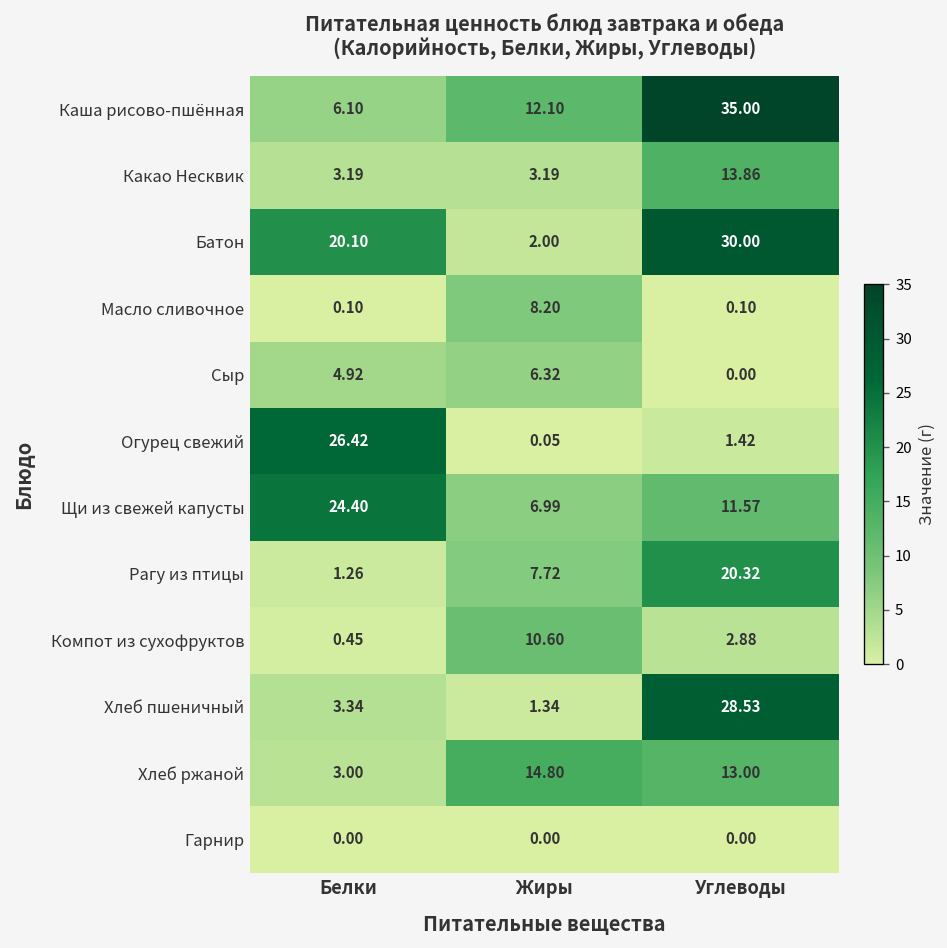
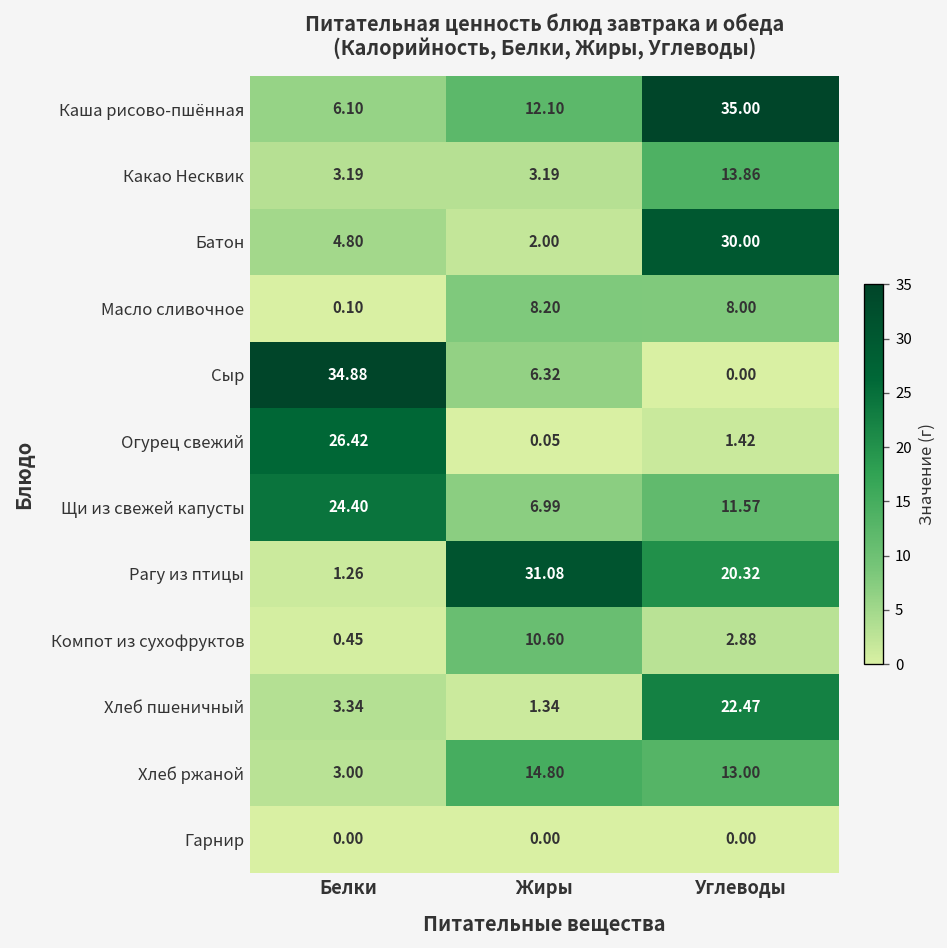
  {
    "Каша рисово-пшённая": {
      "Белки": 6.10,
      "Жиры": 12.10,
      "Углеводы": 35.00
    },
    "Какао Несквик": {
      "Белки": 3.19,
      "Жиры": 3.19,
      "Углеводы": 13.86
    },
    "Батон": {
-     "Белки": 20.10,
+     "Белки": 4.80,
      "Жиры": 2.00,
      "Углеводы": 30.00
    },
    "Масло сливочное": {
      "Белки": 0.10,
      "Жиры": 8.20,
-     "Углеводы": 0.10
+     "Углеводы": 8.00
    },
    "Сыр": {
-     "Белки": 4.92,
+     "Белки": 34.88,
      "Жиры": 6.32,
      "Углеводы": 0.00
    },
    "Огурец свежий": {
      "Белки": 26.42,
      "Жиры": 0.05,
      "Углеводы": 1.42
    },
    "Щи из свежей капусты": {
      "Белки": 24.40,
      "Жиры": 6.99,
      "Углеводы": 11.57
    },
    "Рагу из птицы": {
      "Белки": 1.26,
-     "Жиры": 7.72,
+     "Жиры": 31.08,
      "Углеводы": 20.32
    },
    "Компот из сухофруктов": {
      "Белки": 0.45,
      "Жиры": 10.60,
      "Углеводы": 2.88
    },
    "Хлеб пшеничный": {
      "Белки": 3.34,
      "Жиры": 1.34,
-     "Углеводы": 28.53
+     "Углеводы": 22.47
    },
    "Хлеб ржаной": {
      "Белки": 3.00,
      "Жиры": 14.80,
      "Углеводы": 13.00
    },
    "Гарнир": {
      "Белки": 0.00,
      "Жиры": 0.00,
      "Углеводы": 0.00
    }
  }
